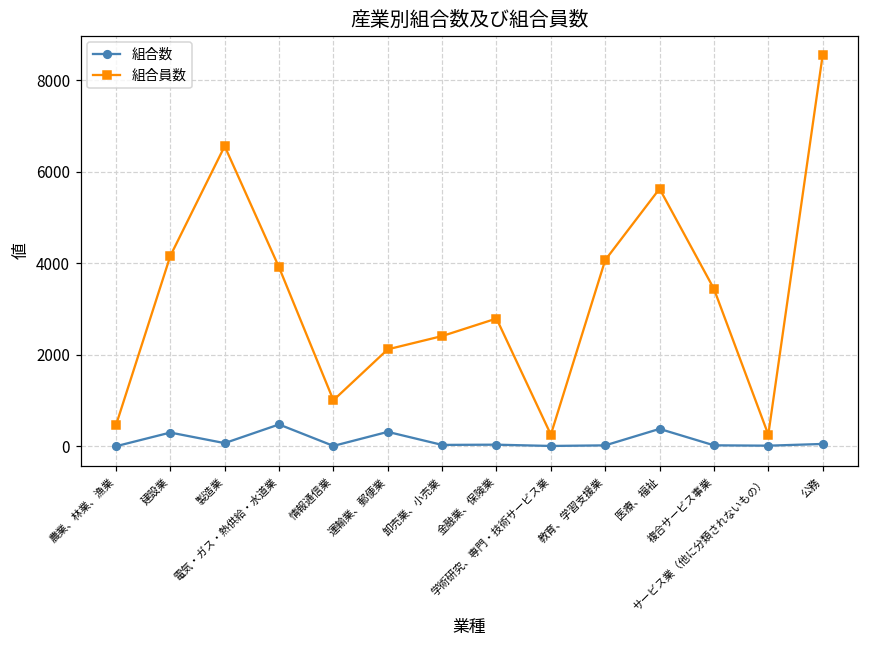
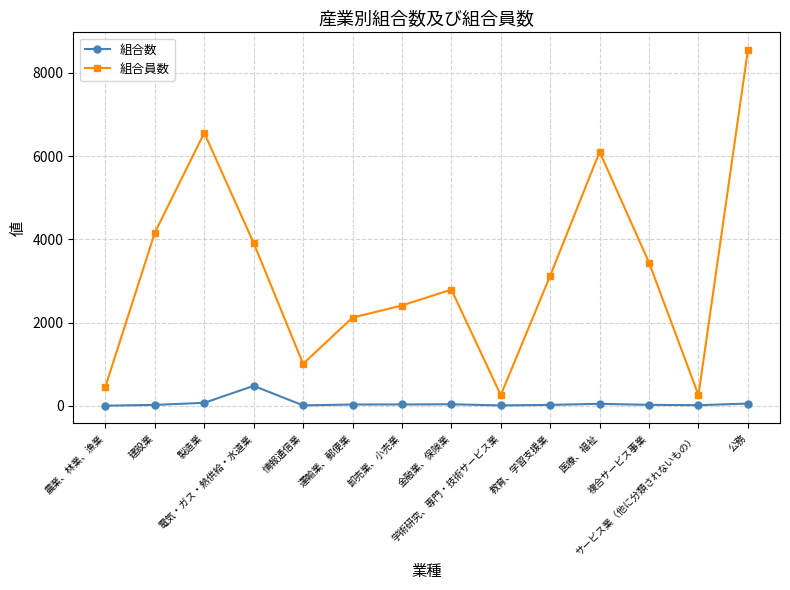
  {
    "組合数": {
      "農業、林業、漁業": 0,
-     "建設業": 300,
+     "建設業": 0,
      "製造業": 100,
      "電気・ガス・熱供給・水道業": 500,
      "情報通信業": 0,
-     "運輸業、郵便業": 300,
+     "運輸業、郵便業": 0,
      "卸売業、小売業": 0,
      "金融業、保険業": 0,
      "学術研究、専門・技術サービス業": 0,
      "教育、学習支援業": 0,
-     "医療、福祉": 400,
+     "医療、福祉": 0,
      "複合サービス事業": 0,
      "サービス業（他に分類されないもの）": 0,
      "公務": 100
    },
    "組合員数": {
      "農業、林業、漁業": 500,
      "建設業": 4200,
      "製造業": 6600,
      "電気・ガス・熱供給・水道業": 3900,
      "情報通信業": 1000,
      "運輸業、郵便業": 2100,
      "卸売業、小売業": 2400,
      "金融業、保険業": 2800,
      "学術研究、専門・技術サービス業": 300,
-     "教育、学習支援業": 4100,
-     "医療、福祉": 5600,
+     "教育、学習支援業": 3100,
+     "医療、福祉": 6100,
      "複合サービス事業": 3400,
      "サービス業（他に分類されないもの）": 300,
      "公務": 8500
    }
  }
